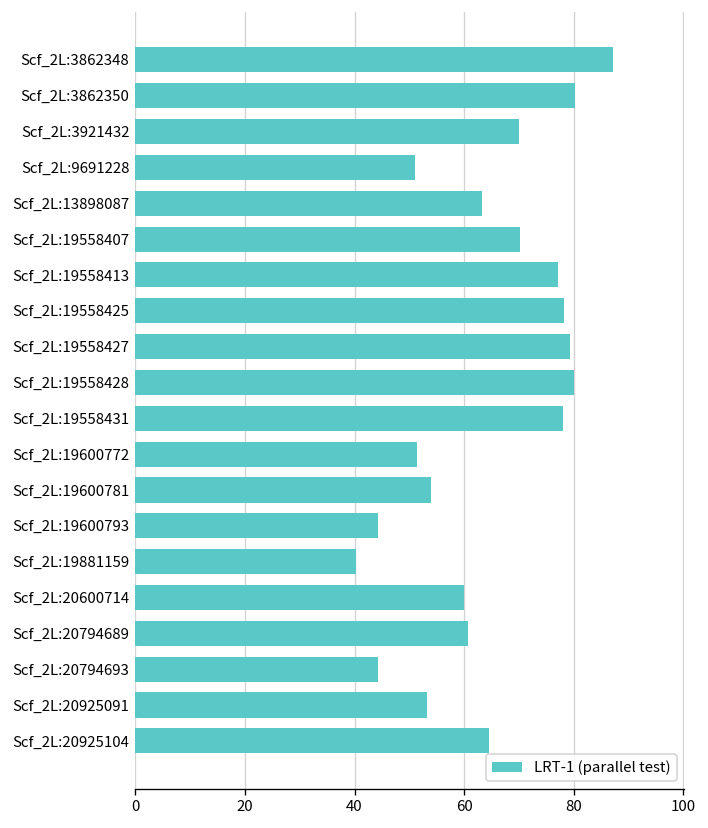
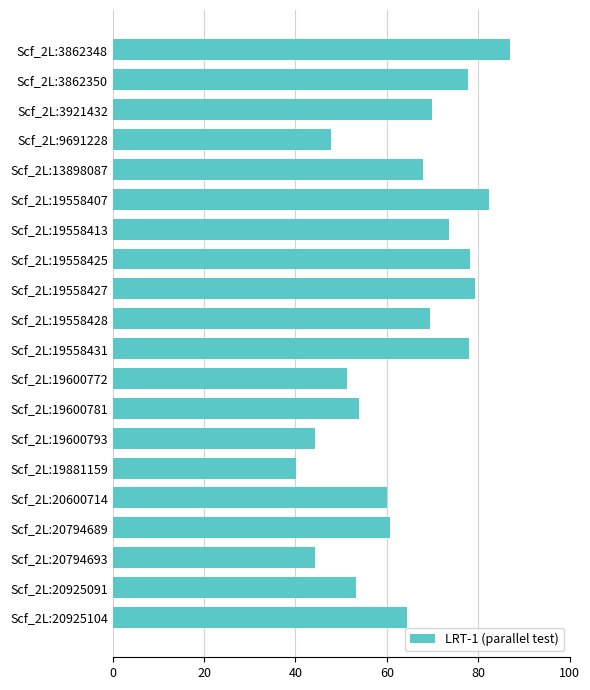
  {
    "Scf_2L:3862348": 87,
-   "Scf_2L:3862350": 80,
+   "Scf_2L:3862350": 78,
    "Scf_2L:3921432": 70,
-   "Scf_2L:9691228": 51,
-   "Scf_2L:13898087": 63,
-   "Scf_2L:19558407": 70,
-   "Scf_2L:19558413": 77,
+   "Scf_2L:9691228": 48,
+   "Scf_2L:13898087": 68,
+   "Scf_2L:19558407": 82,
+   "Scf_2L:19558413": 74,
    "Scf_2L:19558425": 78,
    "Scf_2L:19558427": 79,
-   "Scf_2L:19558428": 80,
+   "Scf_2L:19558428": 70,
    "Scf_2L:19558431": 78,
    "Scf_2L:19600772": 51,
    "Scf_2L:19600781": 54,
    "Scf_2L:19600793": 44,
    "Scf_2L:19881159": 40,
    "Scf_2L:20600714": 60,
    "Scf_2L:20794689": 61,
    "Scf_2L:20794693": 44,
    "Scf_2L:20925091": 53,
    "Scf_2L:20925104": 64
  }
